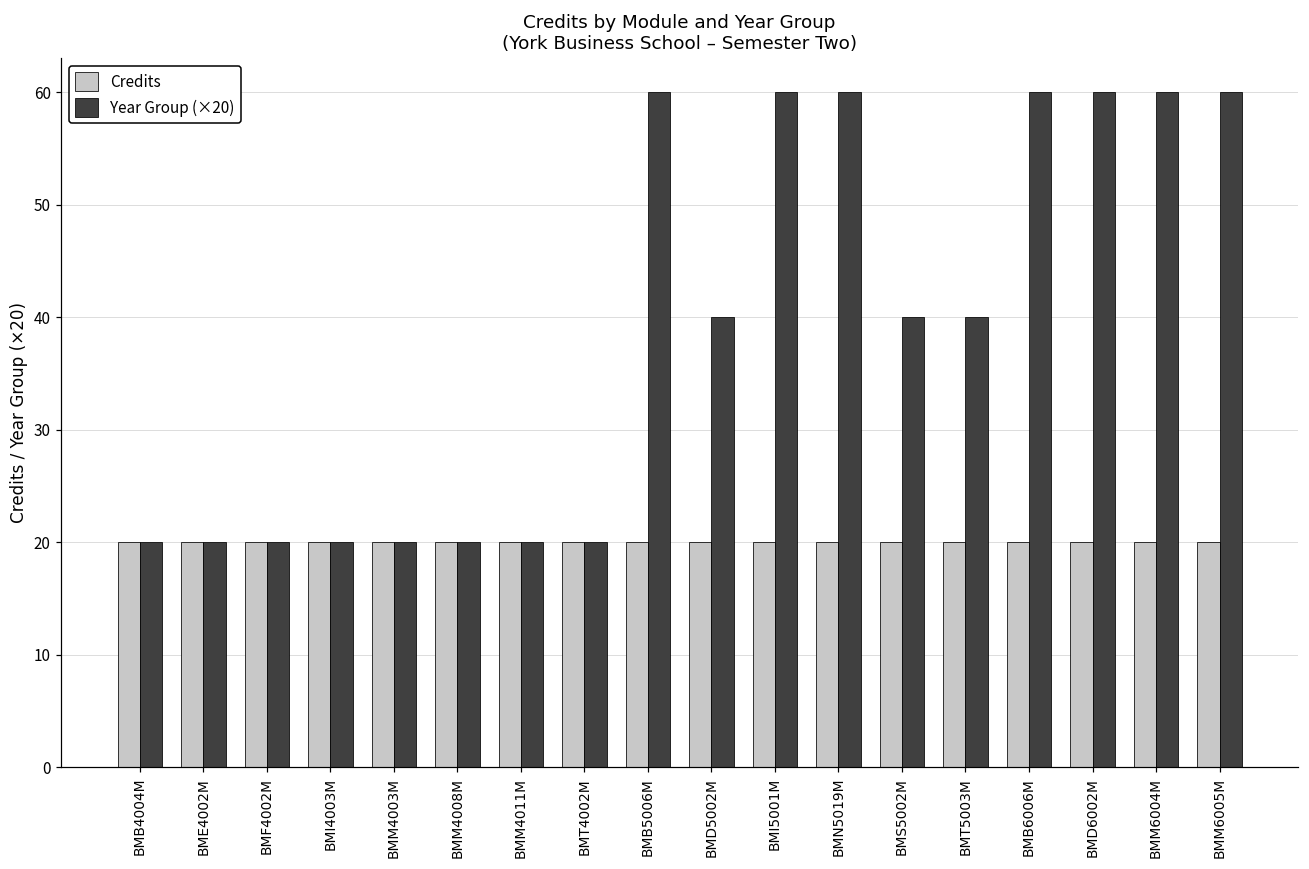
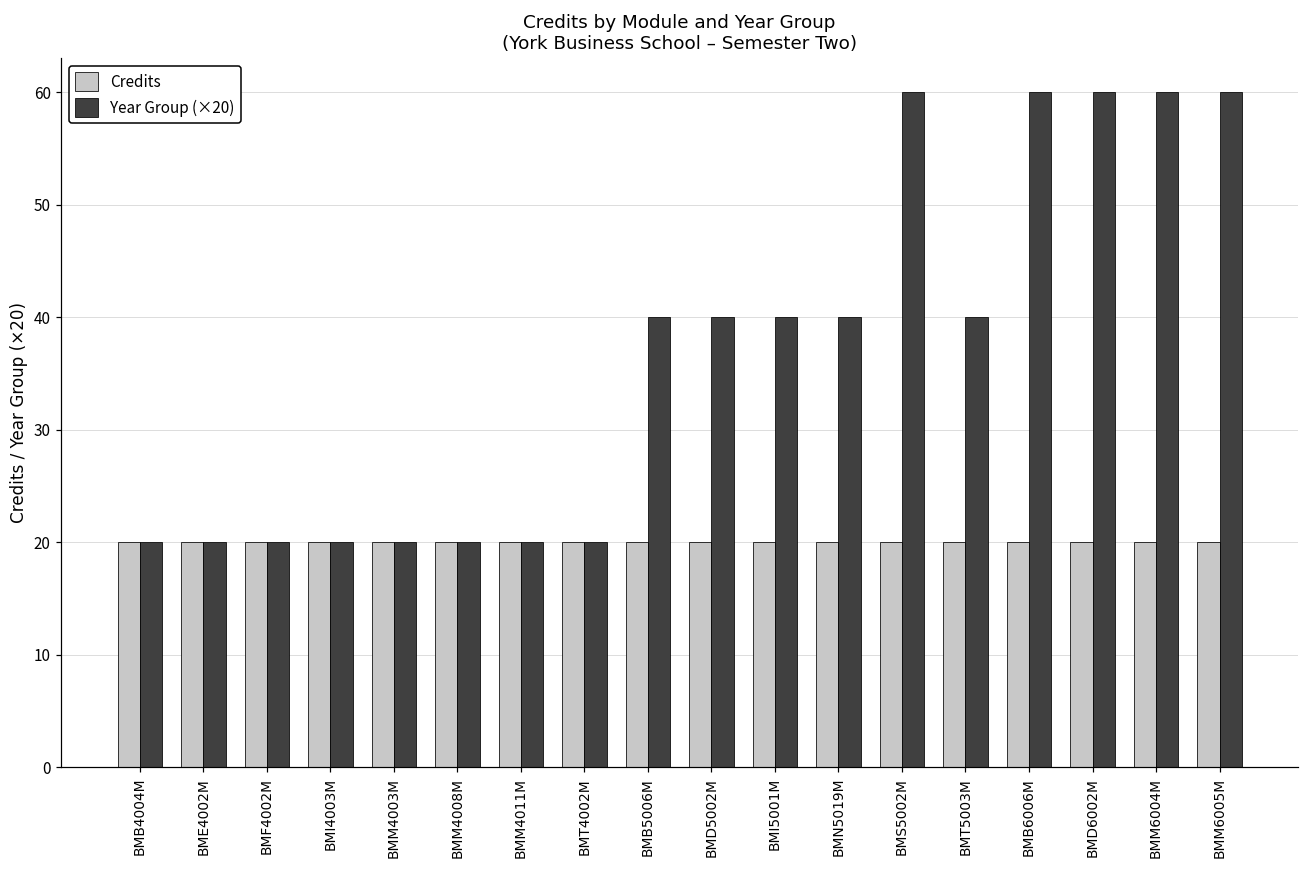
  {
    "Credits": {
      "BMB4004M": 20.0,
      "BME4002M": 20.0,
      "BMF4002M": 20.0,
      "BMI4003M": 20.0,
      "BMM4003M": 20.0,
      "BMM4008M": 20.0,
      "BMM4011M": 20.0,
      "BMT4002M": 20.0,
      "BMB5006M": 20.0,
      "BMD5002M": 20.0,
      "BMI5001M": 20.0,
      "BMN5019M": 20.0,
      "BMS5002M": 20.0,
      "BMT5003M": 20.0,
      "BMB6006M": 20.0,
      "BMD6002M": 20.0,
      "BMM6004M": 20.0,
      "BMM6005M": 20.0
    },
    "Year Group (×20)": {
      "BMB4004M": 20.0,
      "BME4002M": 20.0,
      "BMF4002M": 20.0,
      "BMI4003M": 20.0,
      "BMM4003M": 20.0,
      "BMM4008M": 20.0,
      "BMM4011M": 20.0,
      "BMT4002M": 20.0,
-     "BMB5006M": 60.0,
+     "BMB5006M": 40.0,
      "BMD5002M": 40.0,
-     "BMI5001M": 60.0,
-     "BMN5019M": 60.0,
-     "BMS5002M": 40.0,
+     "BMI5001M": 40.0,
+     "BMN5019M": 40.0,
+     "BMS5002M": 60.0,
      "BMT5003M": 40.0,
      "BMB6006M": 60.0,
      "BMD6002M": 60.0,
      "BMM6004M": 60.0,
      "BMM6005M": 60.0
    }
  }
